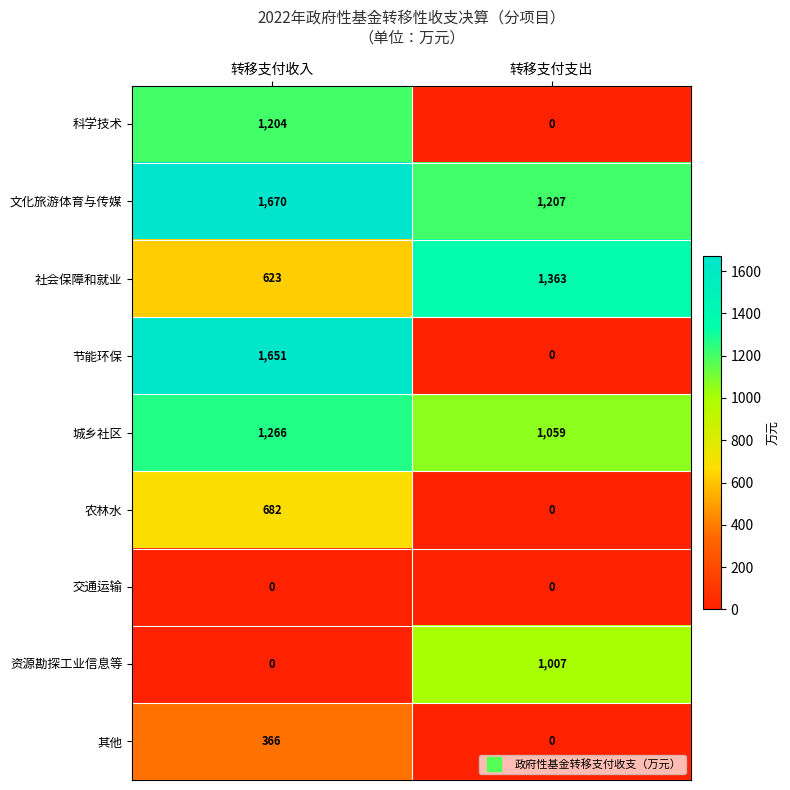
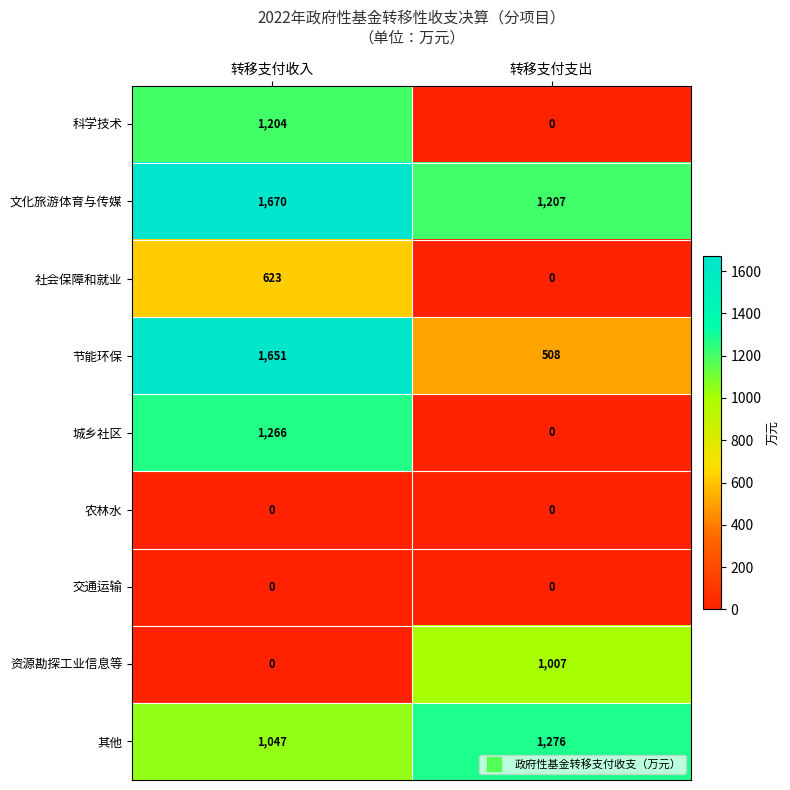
  {
    "科学技术": {
      "转移支付收入": "1,204",
      "转移支付支出": "0"
    },
    "文化旅游体育与传媒": {
      "转移支付收入": "1,670",
      "转移支付支出": "1,207"
    },
    "社会保障和就业": {
      "转移支付收入": "623",
-     "转移支付支出": "1,363"
+     "转移支付支出": "0"
    },
    "节能环保": {
      "转移支付收入": "1,651",
-     "转移支付支出": "0"
+     "转移支付支出": "508"
    },
    "城乡社区": {
      "转移支付收入": "1,266",
-     "转移支付支出": "1,059"
+     "转移支付支出": "0"
    },
    "农林水": {
-     "转移支付收入": "682",
+     "转移支付收入": "0",
      "转移支付支出": "0"
    },
    "交通运输": {
      "转移支付收入": "0",
      "转移支付支出": "0"
    },
    "资源勘探工业信息等": {
      "转移支付收入": "0",
      "转移支付支出": "1,007"
    },
    "其他": {
-     "转移支付收入": "366",
-     "转移支付支出": "0"
+     "转移支付收入": "1,047",
+     "转移支付支出": "1,276"
    }
  }
